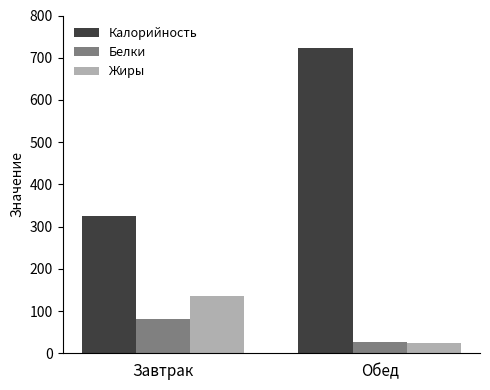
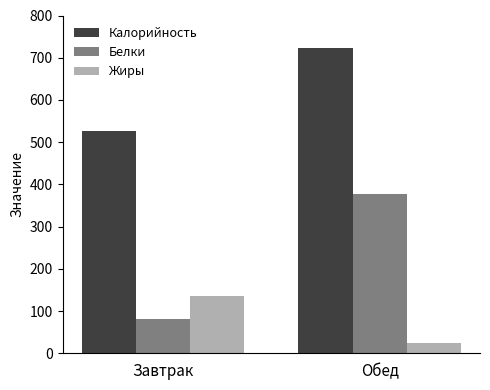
  {
    "Калорийность": {
-     "Завтрак": 330,
+     "Завтрак": 530,
      "Обед": 720
    },
    "Белки": {
      "Завтрак": 80,
-     "Обед": 30
+     "Обед": 380
    },
    "Жиры": {
      "Завтрак": 140,
      "Обед": 30
    }
  }
